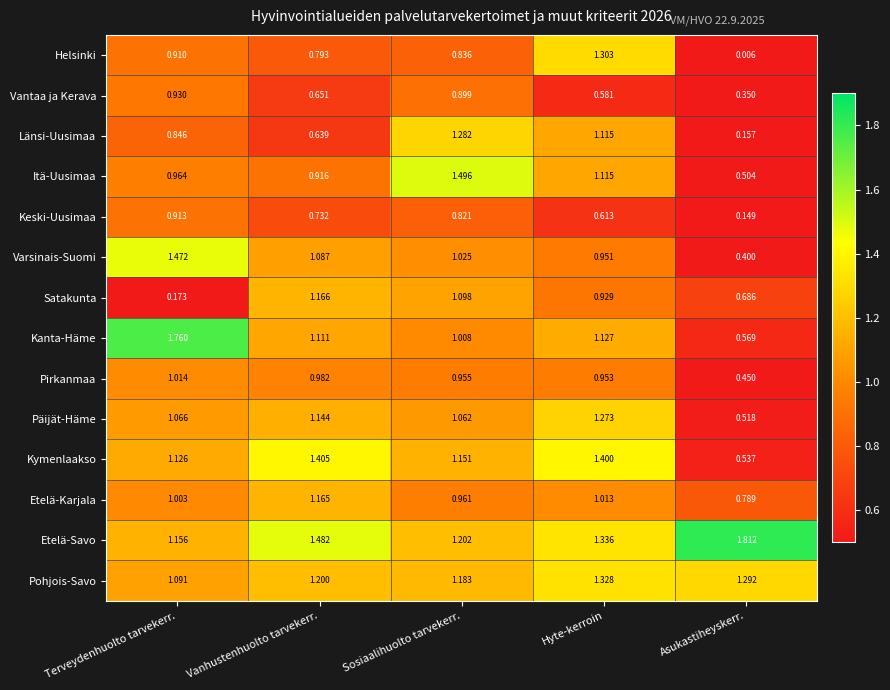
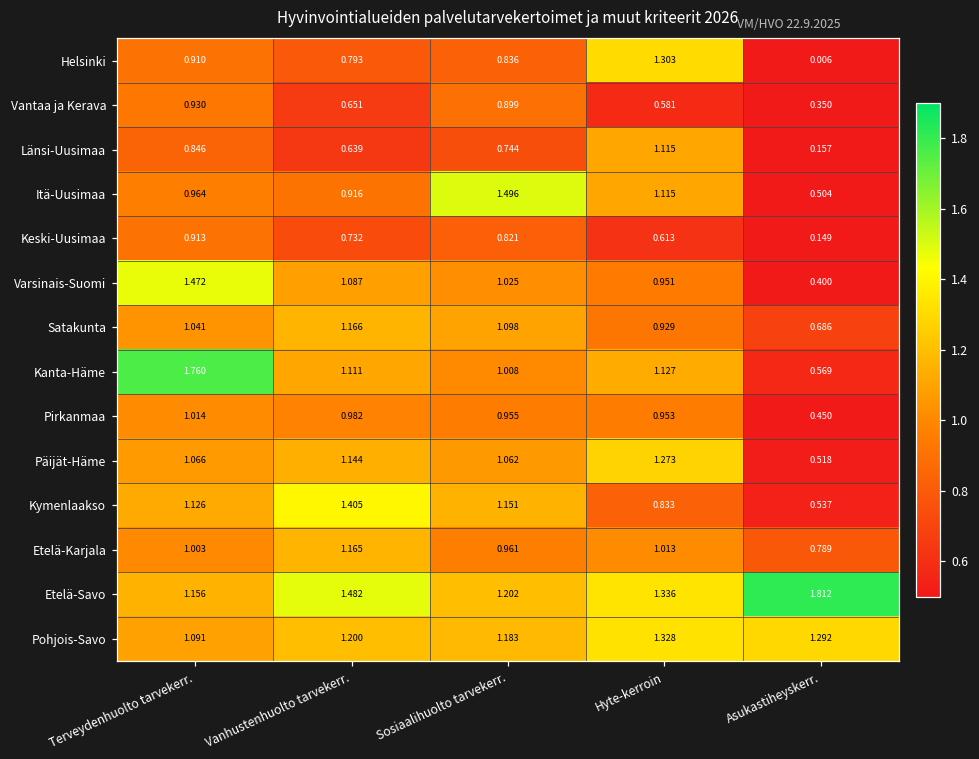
  {
    "Helsinki": {
      "Terveydenhuolto tarvekerr.": 0.910,
      "Vanhustenhuolto tarvekerr.": 0.793,
      "Sosiaalihuolto tarvekerr.": 0.836,
      "Hyte-kerroin": 1.303,
      "Asukastiheyskerr.": 0.006
    },
    "Vantaa ja Kerava": {
      "Terveydenhuolto tarvekerr.": 0.930,
      "Vanhustenhuolto tarvekerr.": 0.651,
      "Sosiaalihuolto tarvekerr.": 0.899,
      "Hyte-kerroin": 0.581,
      "Asukastiheyskerr.": 0.350
    },
    "Länsi-Uusimaa": {
      "Terveydenhuolto tarvekerr.": 0.846,
      "Vanhustenhuolto tarvekerr.": 0.639,
-     "Sosiaalihuolto tarvekerr.": 1.282,
+     "Sosiaalihuolto tarvekerr.": 0.744,
      "Hyte-kerroin": 1.115,
      "Asukastiheyskerr.": 0.157
    },
    "Itä-Uusimaa": {
      "Terveydenhuolto tarvekerr.": 0.964,
      "Vanhustenhuolto tarvekerr.": 0.916,
      "Sosiaalihuolto tarvekerr.": 1.496,
      "Hyte-kerroin": 1.115,
      "Asukastiheyskerr.": 0.504
    },
    "Keski-Uusimaa": {
      "Terveydenhuolto tarvekerr.": 0.913,
      "Vanhustenhuolto tarvekerr.": 0.732,
      "Sosiaalihuolto tarvekerr.": 0.821,
      "Hyte-kerroin": 0.613,
      "Asukastiheyskerr.": 0.149
    },
    "Varsinais-Suomi": {
      "Terveydenhuolto tarvekerr.": 1.472,
      "Vanhustenhuolto tarvekerr.": 1.087,
      "Sosiaalihuolto tarvekerr.": 1.025,
      "Hyte-kerroin": 0.951,
      "Asukastiheyskerr.": 0.400
    },
    "Satakunta": {
-     "Terveydenhuolto tarvekerr.": 0.173,
+     "Terveydenhuolto tarvekerr.": 1.041,
      "Vanhustenhuolto tarvekerr.": 1.166,
      "Sosiaalihuolto tarvekerr.": 1.098,
      "Hyte-kerroin": 0.929,
      "Asukastiheyskerr.": 0.686
    },
    "Kanta-Häme": {
      "Terveydenhuolto tarvekerr.": 1.760,
      "Vanhustenhuolto tarvekerr.": 1.111,
      "Sosiaalihuolto tarvekerr.": 1.008,
      "Hyte-kerroin": 1.127,
      "Asukastiheyskerr.": 0.569
    },
    "Pirkanmaa": {
      "Terveydenhuolto tarvekerr.": 1.014,
      "Vanhustenhuolto tarvekerr.": 0.982,
      "Sosiaalihuolto tarvekerr.": 0.955,
      "Hyte-kerroin": 0.953,
      "Asukastiheyskerr.": 0.450
    },
    "Päijät-Häme": {
      "Terveydenhuolto tarvekerr.": 1.066,
      "Vanhustenhuolto tarvekerr.": 1.144,
      "Sosiaalihuolto tarvekerr.": 1.062,
      "Hyte-kerroin": 1.273,
      "Asukastiheyskerr.": 0.518
    },
    "Kymenlaakso": {
      "Terveydenhuolto tarvekerr.": 1.126,
      "Vanhustenhuolto tarvekerr.": 1.405,
      "Sosiaalihuolto tarvekerr.": 1.151,
-     "Hyte-kerroin": 1.400,
+     "Hyte-kerroin": 0.833,
      "Asukastiheyskerr.": 0.537
    },
    "Etelä-Karjala": {
      "Terveydenhuolto tarvekerr.": 1.003,
      "Vanhustenhuolto tarvekerr.": 1.165,
      "Sosiaalihuolto tarvekerr.": 0.961,
      "Hyte-kerroin": 1.013,
      "Asukastiheyskerr.": 0.789
    },
    "Etelä-Savo": {
      "Terveydenhuolto tarvekerr.": 1.156,
      "Vanhustenhuolto tarvekerr.": 1.482,
      "Sosiaalihuolto tarvekerr.": 1.202,
      "Hyte-kerroin": 1.336,
      "Asukastiheyskerr.": 1.812
    },
    "Pohjois-Savo": {
      "Terveydenhuolto tarvekerr.": 1.091,
      "Vanhustenhuolto tarvekerr.": 1.200,
      "Sosiaalihuolto tarvekerr.": 1.183,
      "Hyte-kerroin": 1.328,
      "Asukastiheyskerr.": 1.292
    }
  }
